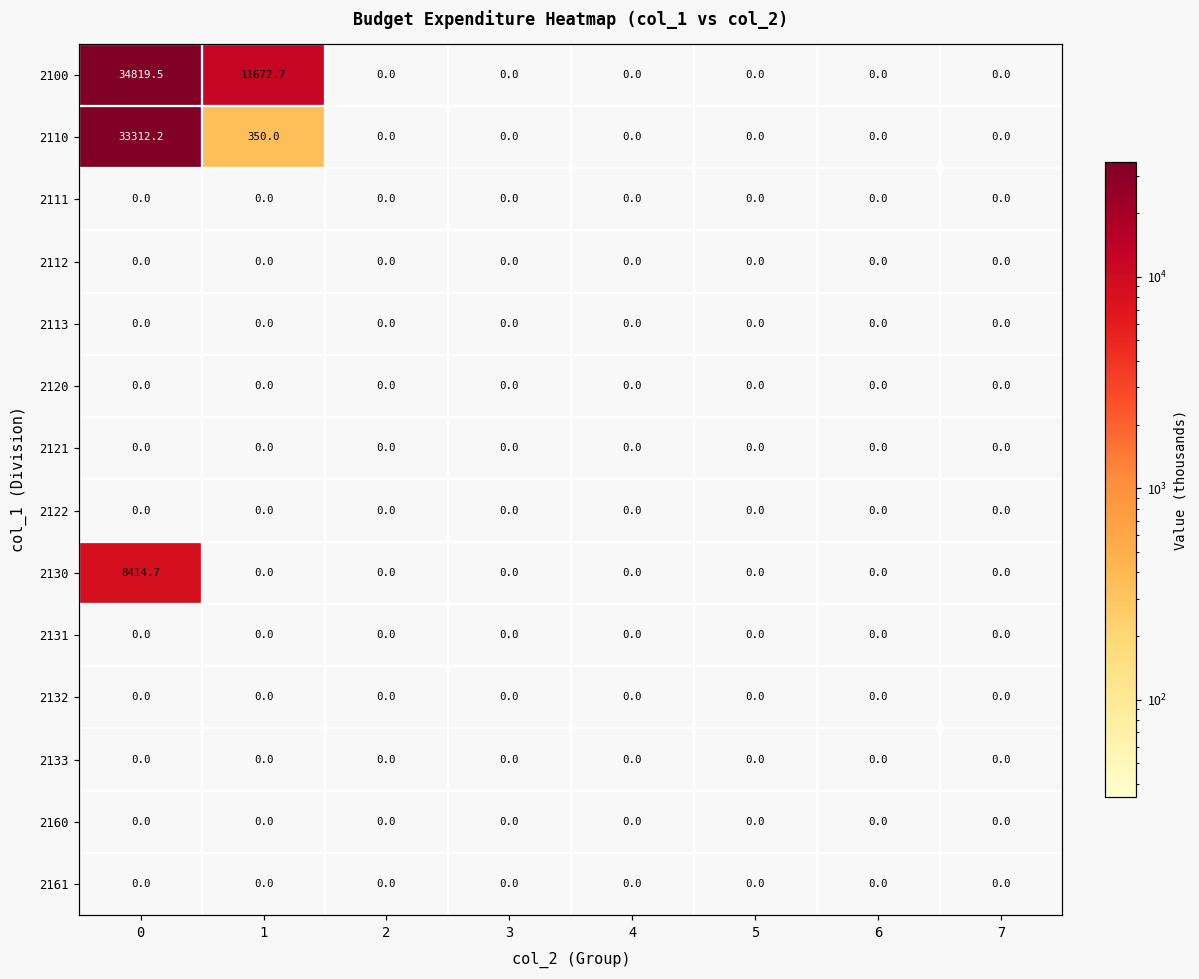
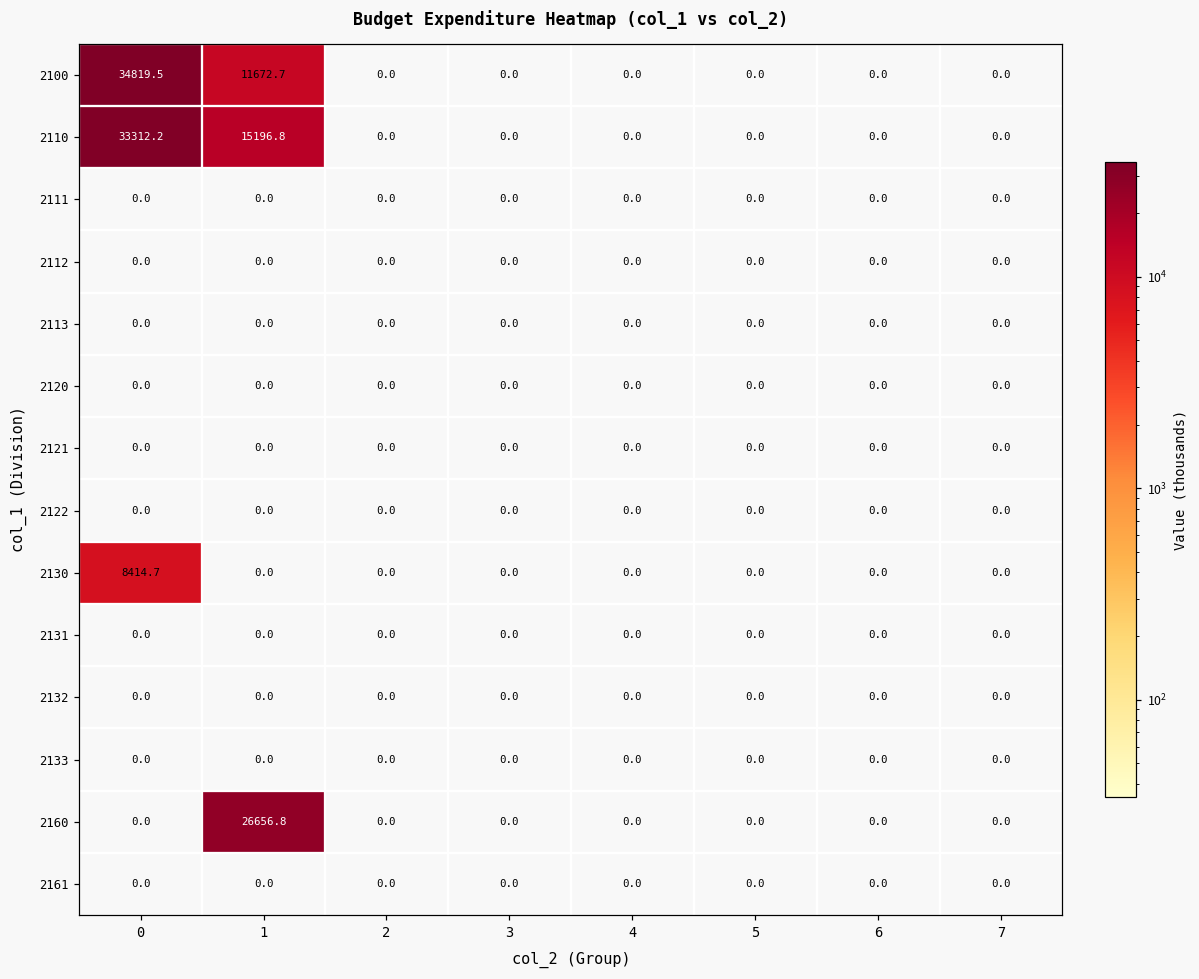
  {
    "2100": {
      "0": 34819.5,
      "1": 11672.7,
      "2": 0.0,
      "3": 0.0,
      "4": 0.0,
      "5": 0.0,
      "6": 0.0,
      "7": 0.0
    },
    "2110": {
      "0": 33312.2,
-     "1": 350.0,
+     "1": 15196.8,
      "2": 0.0,
      "3": 0.0,
      "4": 0.0,
      "5": 0.0,
      "6": 0.0,
      "7": 0.0
    },
    "2111": {
      "0": 0.0,
      "1": 0.0,
      "2": 0.0,
      "3": 0.0,
      "4": 0.0,
      "5": 0.0,
      "6": 0.0,
      "7": 0.0
    },
    "2112": {
      "0": 0.0,
      "1": 0.0,
      "2": 0.0,
      "3": 0.0,
      "4": 0.0,
      "5": 0.0,
      "6": 0.0,
      "7": 0.0
    },
    "2113": {
      "0": 0.0,
      "1": 0.0,
      "2": 0.0,
      "3": 0.0,
      "4": 0.0,
      "5": 0.0,
      "6": 0.0,
      "7": 0.0
    },
    "2120": {
      "0": 0.0,
      "1": 0.0,
      "2": 0.0,
      "3": 0.0,
      "4": 0.0,
      "5": 0.0,
      "6": 0.0,
      "7": 0.0
    },
    "2121": {
      "0": 0.0,
      "1": 0.0,
      "2": 0.0,
      "3": 0.0,
      "4": 0.0,
      "5": 0.0,
      "6": 0.0,
      "7": 0.0
    },
    "2122": {
      "0": 0.0,
      "1": 0.0,
      "2": 0.0,
      "3": 0.0,
      "4": 0.0,
      "5": 0.0,
      "6": 0.0,
      "7": 0.0
    },
    "2130": {
      "0": 8414.7,
      "1": 0.0,
      "2": 0.0,
      "3": 0.0,
      "4": 0.0,
      "5": 0.0,
      "6": 0.0,
      "7": 0.0
    },
    "2131": {
      "0": 0.0,
      "1": 0.0,
      "2": 0.0,
      "3": 0.0,
      "4": 0.0,
      "5": 0.0,
      "6": 0.0,
      "7": 0.0
    },
    "2132": {
      "0": 0.0,
      "1": 0.0,
      "2": 0.0,
      "3": 0.0,
      "4": 0.0,
      "5": 0.0,
      "6": 0.0,
      "7": 0.0
    },
    "2133": {
      "0": 0.0,
      "1": 0.0,
      "2": 0.0,
      "3": 0.0,
      "4": 0.0,
      "5": 0.0,
      "6": 0.0,
      "7": 0.0
    },
    "2160": {
      "0": 0.0,
-     "1": 0.0,
+     "1": 26656.8,
      "2": 0.0,
      "3": 0.0,
      "4": 0.0,
      "5": 0.0,
      "6": 0.0,
      "7": 0.0
    },
    "2161": {
      "0": 0.0,
      "1": 0.0,
      "2": 0.0,
      "3": 0.0,
      "4": 0.0,
      "5": 0.0,
      "6": 0.0,
      "7": 0.0
    }
  }
